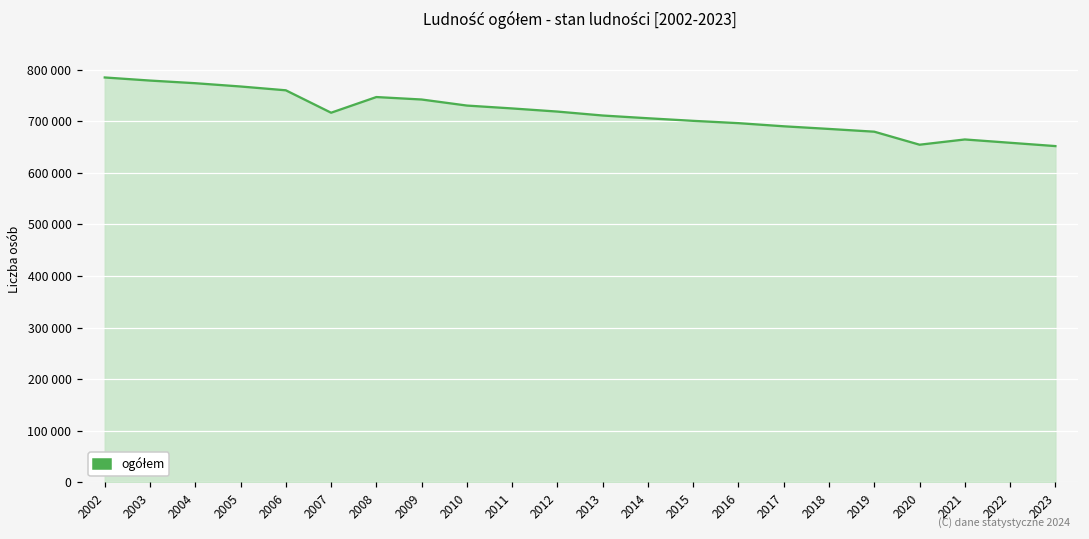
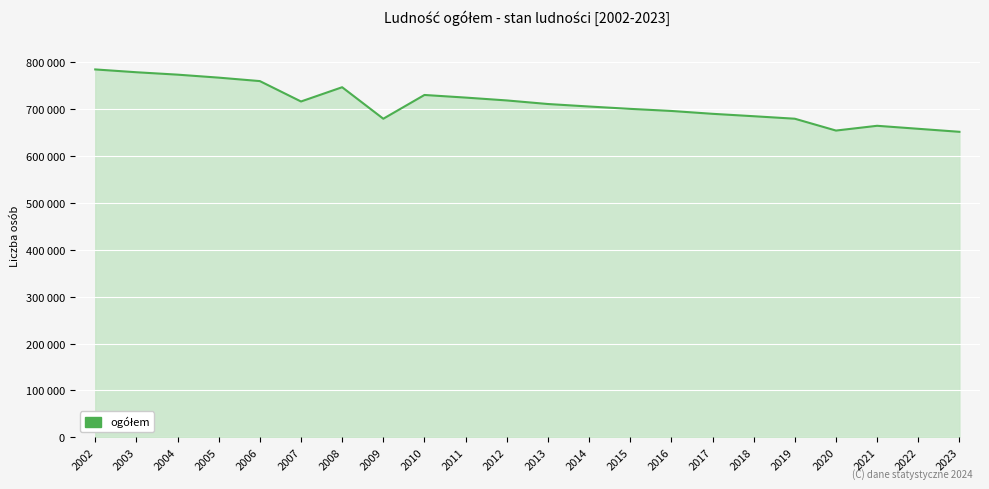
  {
    "2002": 790000,
    "2003": 780000,
    "2004": 770000,
    "2005": 770000,
    "2006": 760000,
    "2007": 720000,
    "2008": 750000,
-   "2009": 740000,
+   "2009": 680000,
    "2010": 730000,
    "2011": 730000,
    "2012": 720000,
    "2013": 710000,
    "2014": 710000,
    "2015": 700000,
    "2016": 700000,
    "2017": 690000,
    "2018": 690000,
    "2019": 680000,
    "2020": 650000,
    "2021": 660000,
    "2022": 660000,
    "2023": 650000
  }
